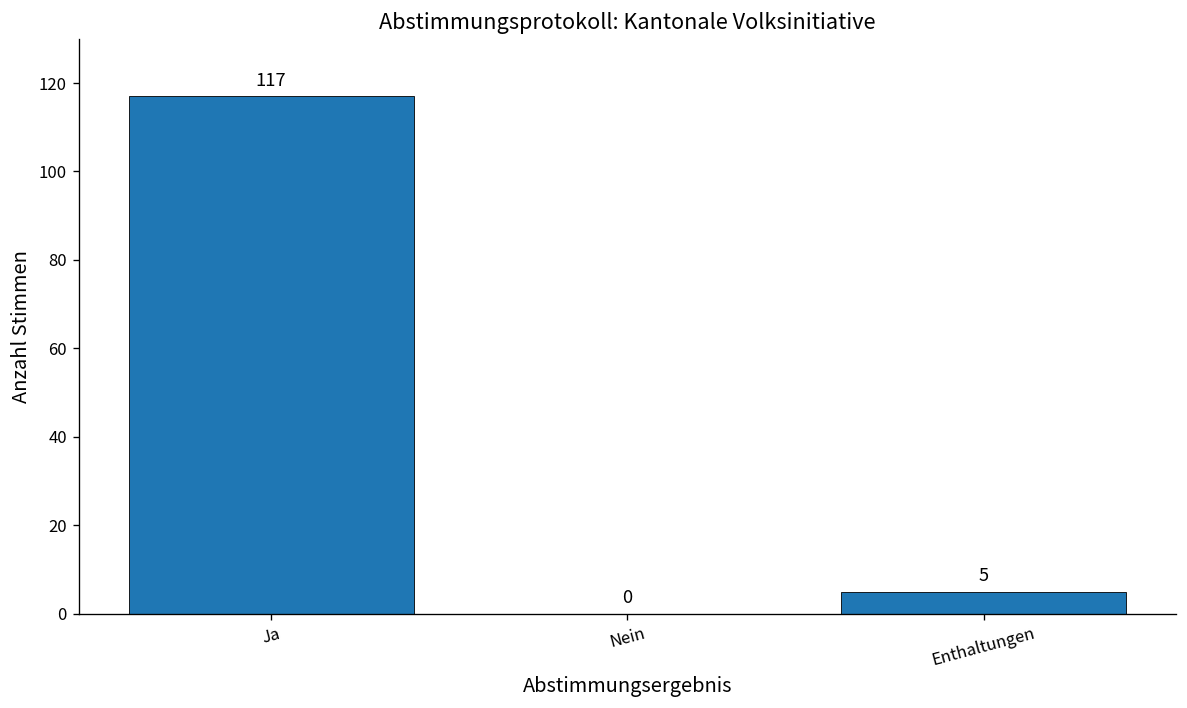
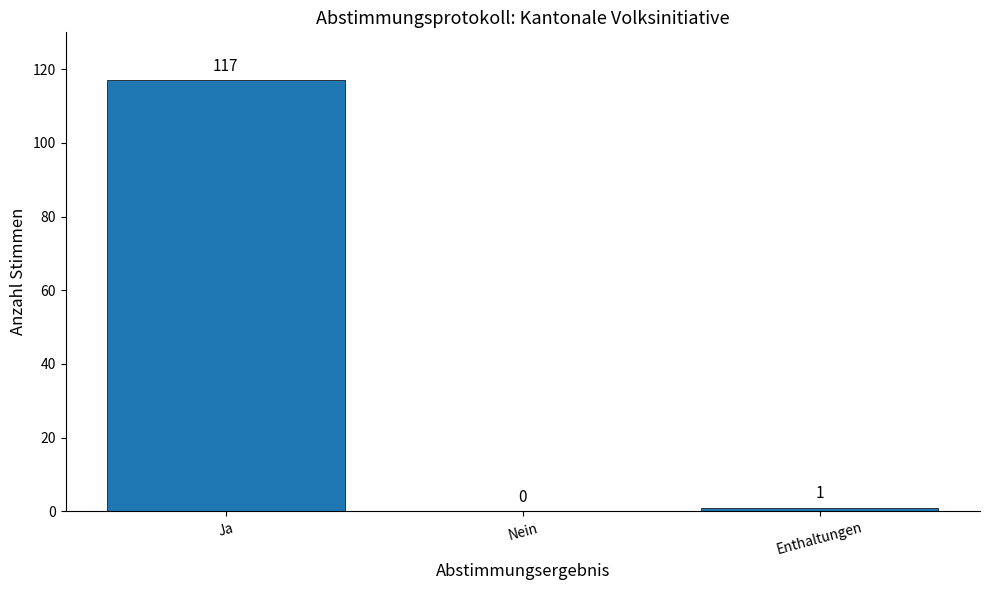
  {
    "Ja": 117,
    "Nein": 0,
-   "Enthaltungen": 5
+   "Enthaltungen": 1
  }
